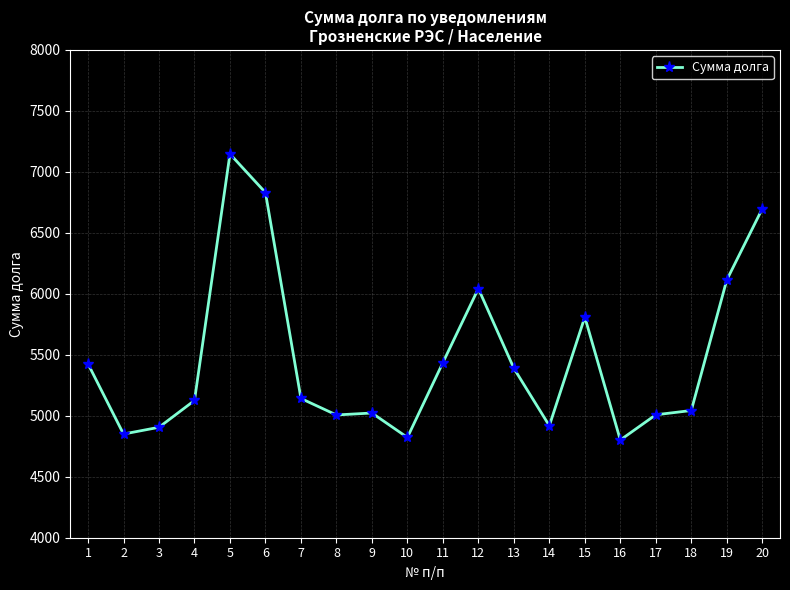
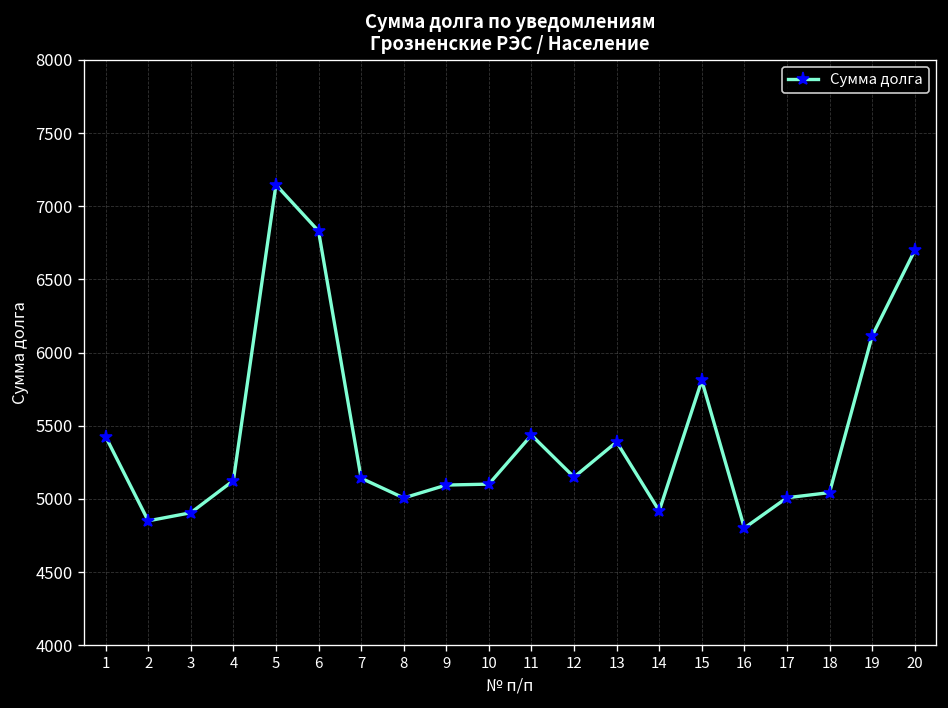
  {
    "1": 5430,
    "2": 4850,
    "3": 4910,
    "4": 5130,
    "5": 7150,
    "6": 6830,
    "7": 5140,
    "8": 5010,
-   "9": 5020,
-   "10": 4820,
+   "9": 5090,
+   "10": 5100,
    "11": 5440,
-   "12": 6040,
+   "12": 5150,
    "13": 5390,
    "14": 4920,
    "15": 5810,
    "16": 4800,
    "17": 5010,
    "18": 5040,
    "19": 6110,
    "20": 6700
  }
